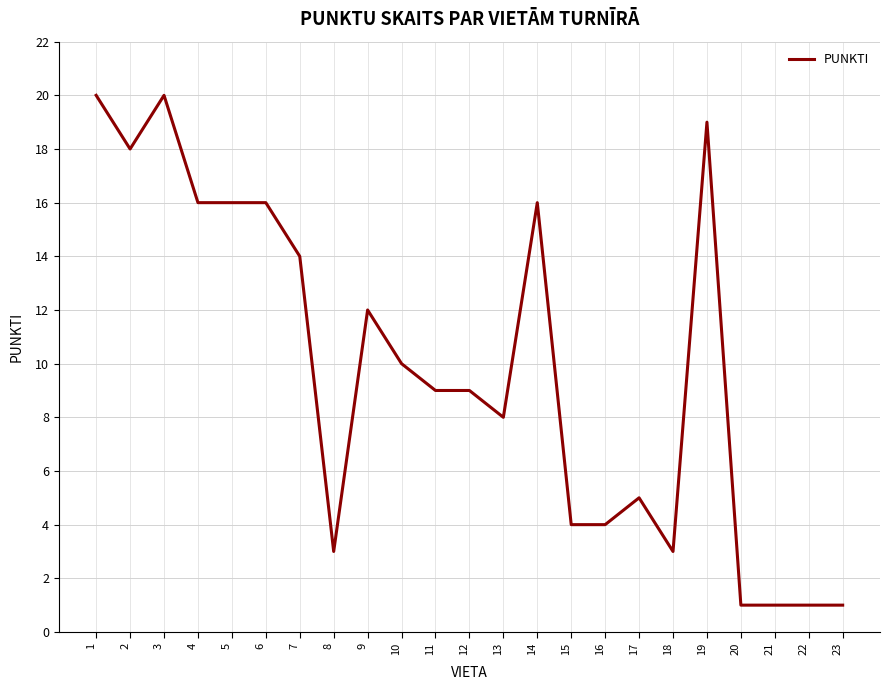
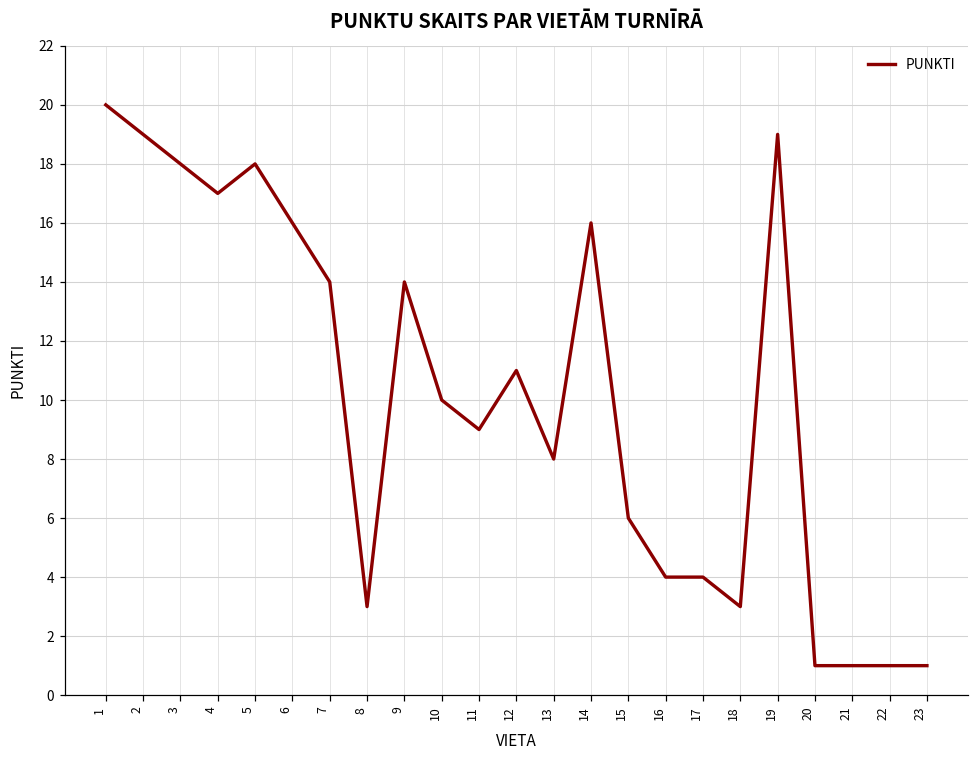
  {
    "1": 20,
-   "2": 18,
-   "3": 20,
-   "4": 16,
-   "5": 16,
+   "2": 19,
+   "3": 18,
+   "4": 17,
+   "5": 18,
    "6": 16,
    "7": 14,
    "8": 3,
-   "9": 12,
+   "9": 14,
    "10": 10,
    "11": 9,
-   "12": 9,
+   "12": 11,
    "13": 8,
    "14": 16,
-   "15": 4,
+   "15": 6,
    "16": 4,
-   "17": 5,
+   "17": 4,
    "18": 3,
    "19": 19,
    "20": 1,
    "21": 1,
    "22": 1,
    "23": 1
  }
